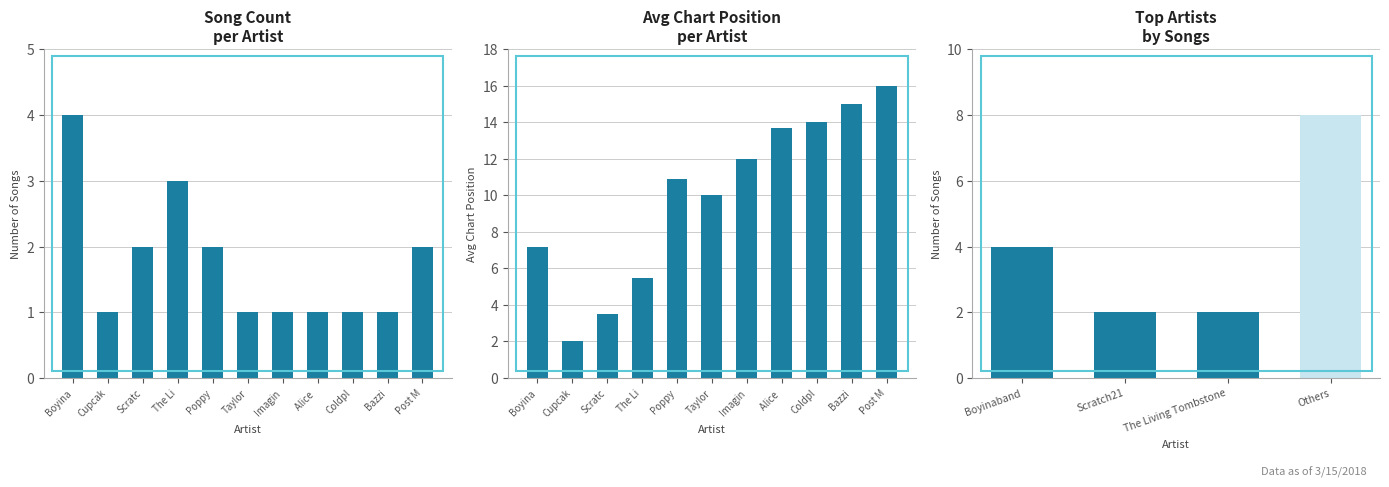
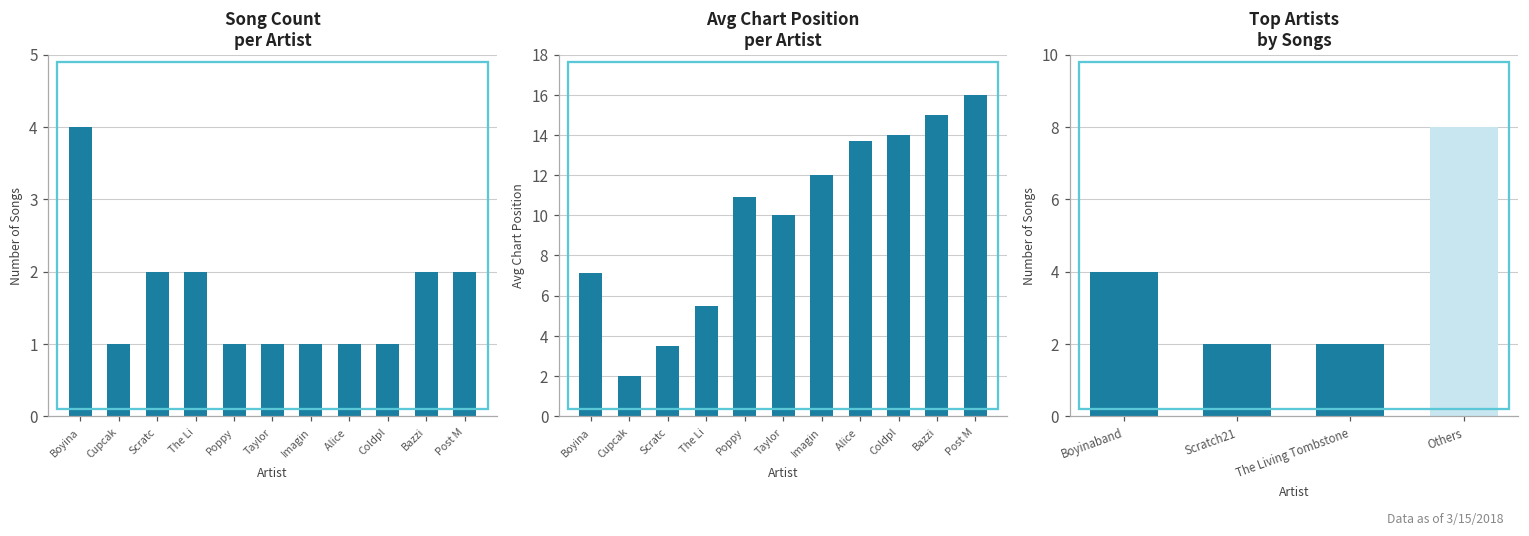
  {
    "Song Count per Artist": {
      "Boyina": 4,
      "Cupcak": 1,
      "Scratc": 2,
-     "The Li": 3,
-     "Poppy": 2,
+     "The Li": 2,
+     "Poppy": 1,
      "Taylor": 1,
      "Imagin": 1,
      "Alice": 1,
      "Coldpl": 1,
-     "Bazzi": 1,
+     "Bazzi": 2,
      "Post M": 2
    },
    "Avg Chart Position per Artist": {
      "Boyina": 7.2,
      "Cupcak": 2.0,
      "Scratc": 3.5,
      "The Li": 5.5,
      "Poppy": 10.9,
      "Taylor": 10.0,
      "Imagin": 12.0,
      "Alice": 13.7,
      "Coldpl": 14.0,
      "Bazzi": 15.0,
      "Post M": 16.0
    },
    "Top Artists by Songs": {
      "Boyinaband": 4.0,
      "Scratch21": 2.0,
      "The Living Tombstone": 2.0,
      "Others": 8.0
    }
  }
